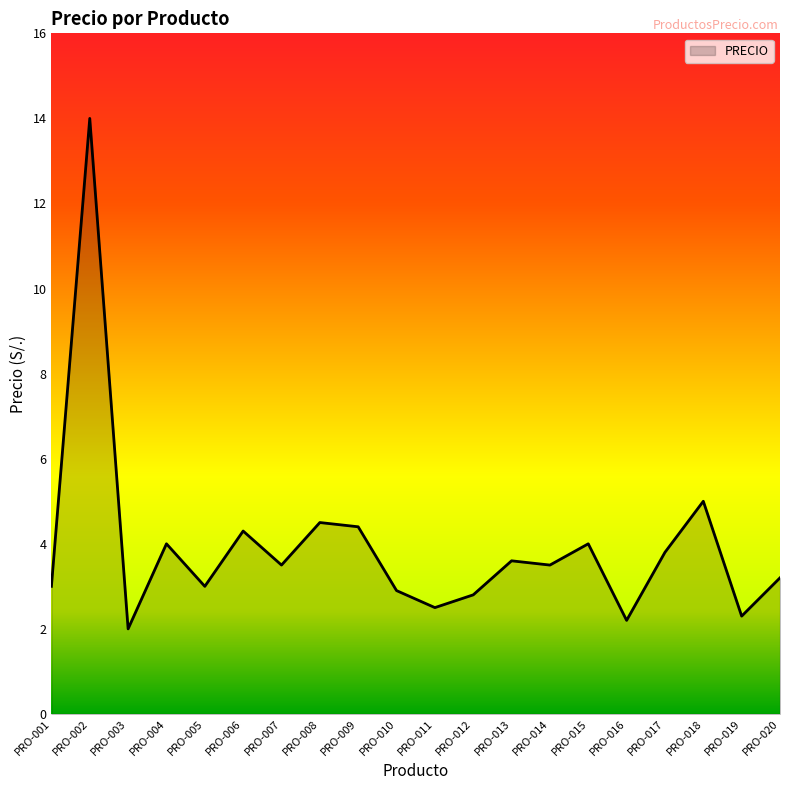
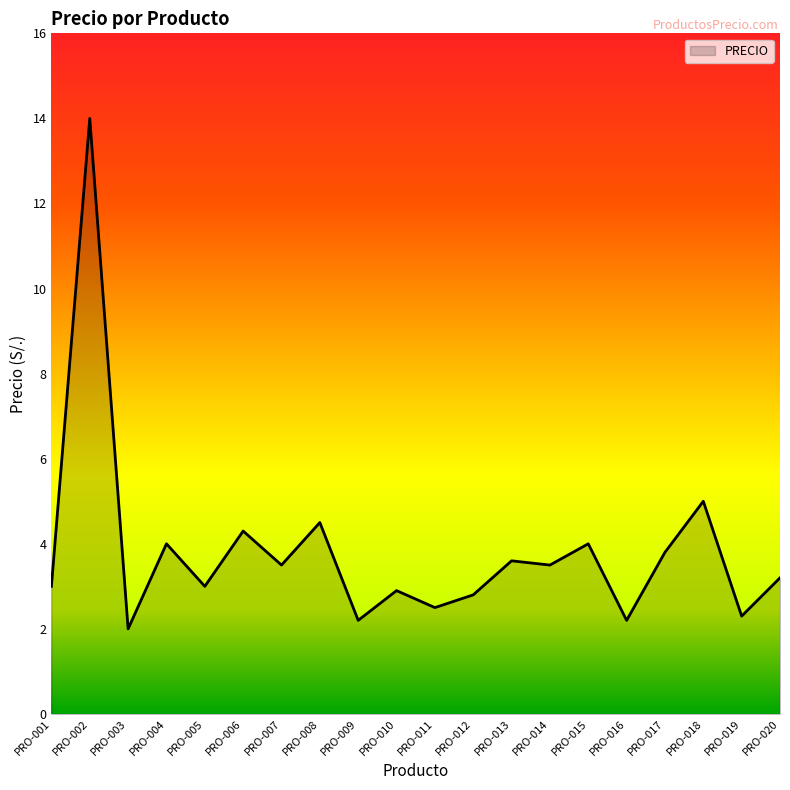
  {
    "PRO-001": 3.0,
    "PRO-002": 14.0,
    "PRO-003": 2.0,
    "PRO-004": 4.0,
    "PRO-005": 3.0,
    "PRO-006": 4.3,
    "PRO-007": 3.5,
    "PRO-008": 4.5,
-   "PRO-009": 4.4,
+   "PRO-009": 2.2,
    "PRO-010": 2.9,
    "PRO-011": 2.5,
    "PRO-012": 2.8,
    "PRO-013": 3.6,
    "PRO-014": 3.5,
    "PRO-015": 4.0,
    "PRO-016": 2.2,
    "PRO-017": 3.8,
    "PRO-018": 5.0,
    "PRO-019": 2.3,
    "PRO-020": 3.2
  }
